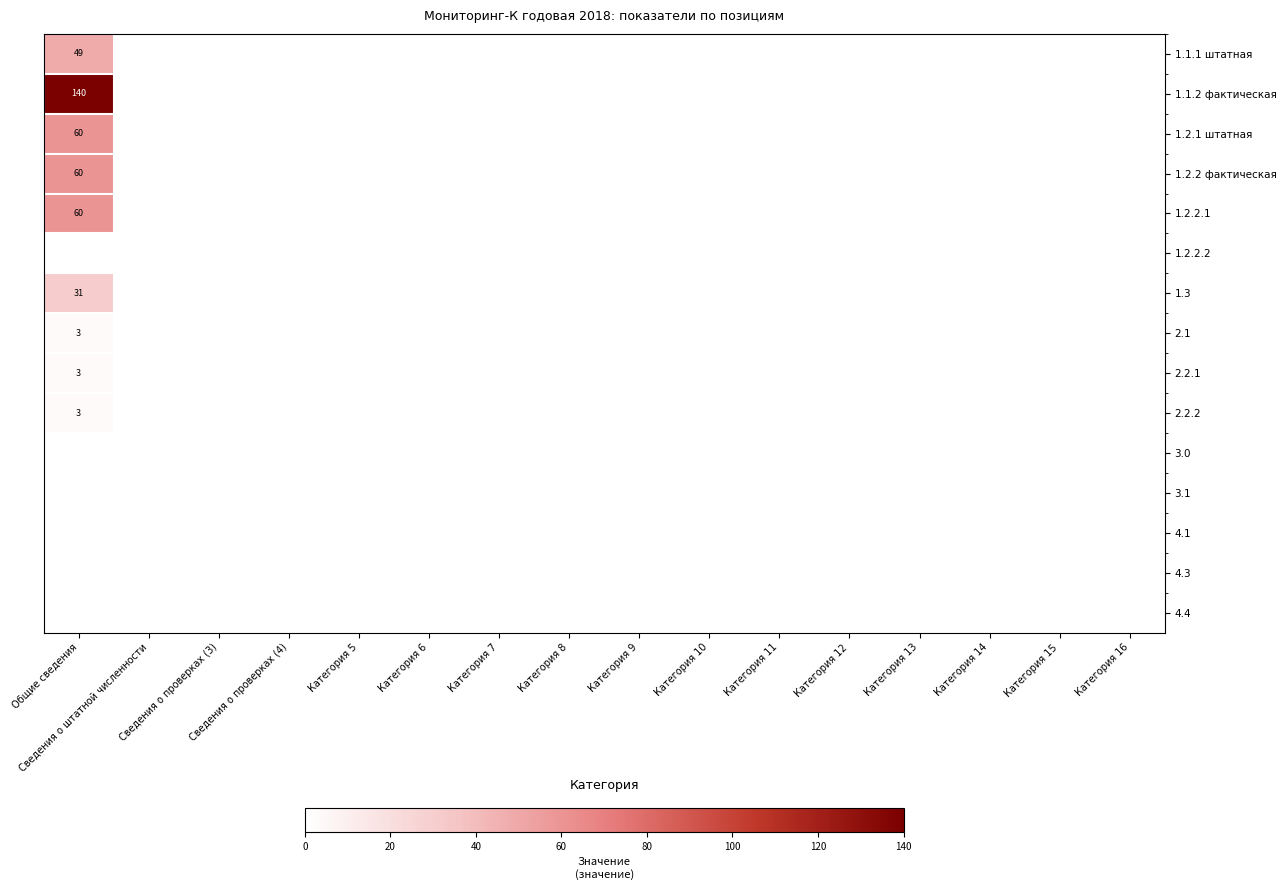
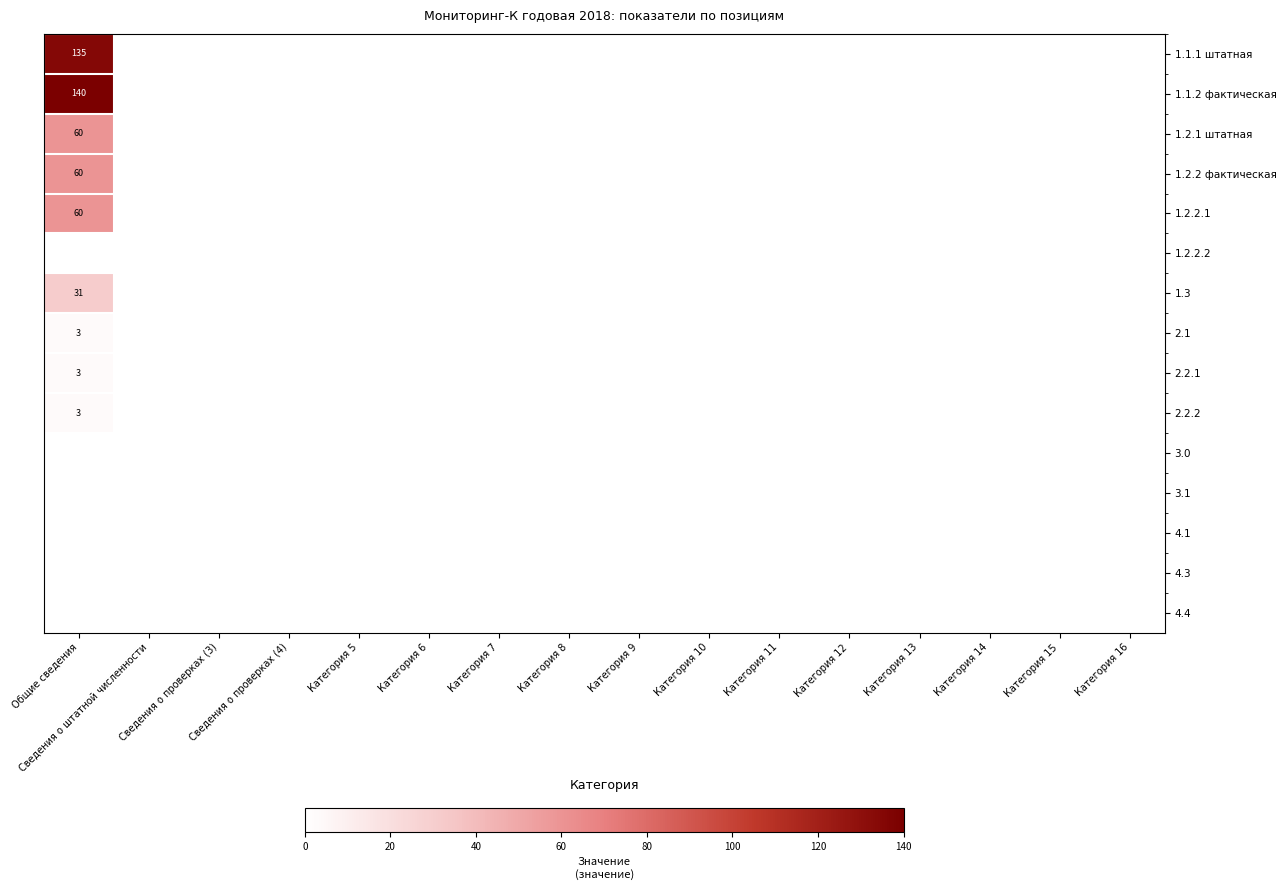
  {
    "1.1.1 штатная": {
-     "Общие сведения": 49
+     "Общие сведения": 135
    },
    "1.1.2 фактическая": {
      "Общие сведения": 140
    },
    "1.2.1 штатная": {
      "Общие сведения": 60
    },
    "1.2.2 фактическая": {
      "Общие сведения": 60
    },
    "1.2.2.1": {
      "Общие сведения": 60
    },
    "1.3": {
      "Общие сведения": 31
    },
    "2.1": {
      "Общие сведения": 3
    },
    "2.2.1": {
      "Общие сведения": 3
    },
    "2.2.2": {
      "Общие сведения": 3
    }
  }
